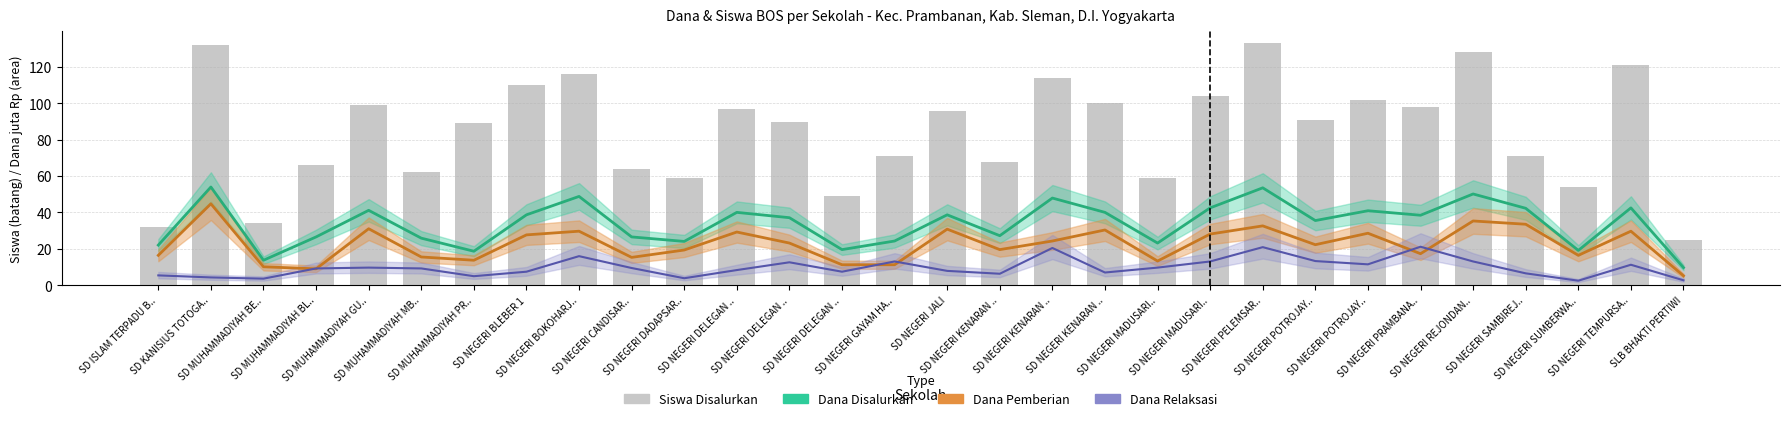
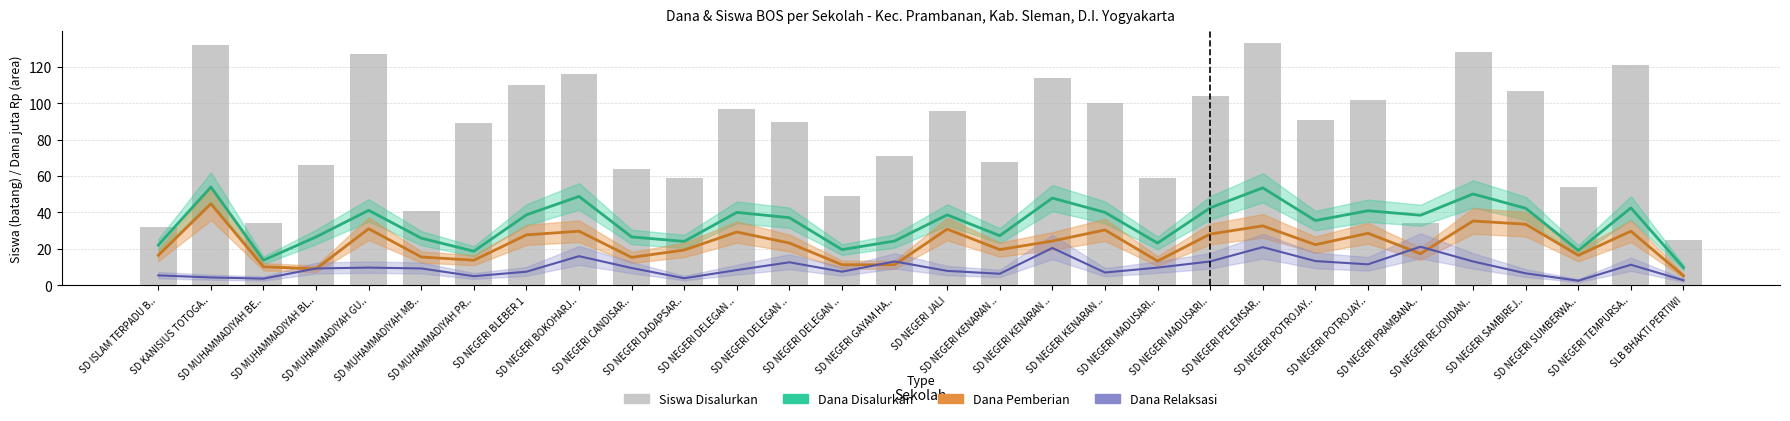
  {
    "Siswa Disalurkan": {
      "SD ISLAM TERPADU B..": 32,
      "SD KANISIUS TOTOGA..": 132,
      "SD MUHAMMADIYAH BE..": 34,
      "SD MUHAMMADIYAH BL..": 66,
-     "SD MUHAMMADIYAH GU..": 99,
-     "SD MUHAMMADIYAH MB..": 62,
+     "SD MUHAMMADIYAH GU..": 127,
+     "SD MUHAMMADIYAH MB..": 41,
      "SD MUHAMMADIYAH PR..": 89,
      "SD NEGERI BLEBER 1": 110,
      "SD NEGERI BOKOHARJ..": 116,
      "SD NEGERI CANDISAR..": 64,
      "SD NEGERI DADAPSAR..": 59,
      "SD NEGERI GAYAM HA..": 71,
      "SD NEGERI JALI": 96,
      "SD NEGERI PELEMSAR..": 133,
-     "SD NEGERI PRAMBANA..": 98,
+     "SD NEGERI PRAMBANA..": 34,
      "SD NEGERI REJONDAN..": 128,
-     "SD NEGERI SAMBIREJ..": 71,
+     "SD NEGERI SAMBIREJ..": 107,
      "SD NEGERI SUMBERWA..": 54,
      "SD NEGERI TEMPURSA..": 121,
      "SLB BHAKTI PERTIWI": 25
    }
  }
